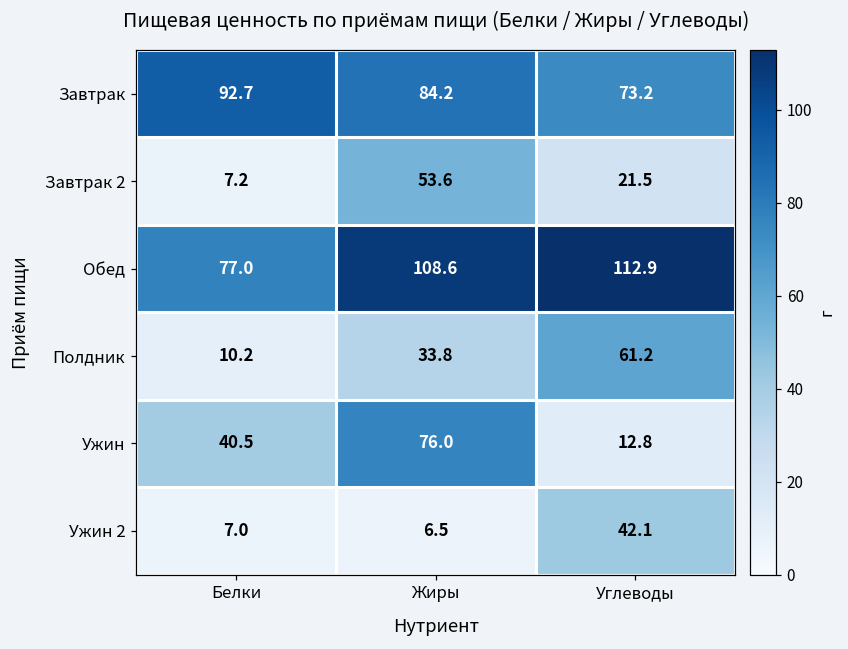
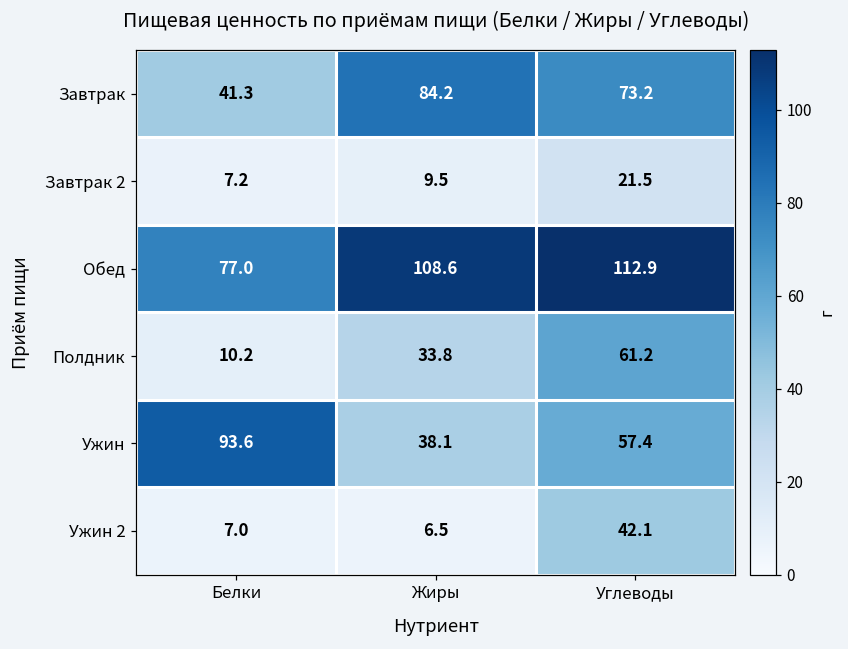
  {
    "Завтрак": {
-     "Белки": 92.7,
+     "Белки": 41.3,
      "Жиры": 84.2,
      "Углеводы": 73.2
    },
    "Завтрак 2": {
      "Белки": 7.2,
-     "Жиры": 53.6,
+     "Жиры": 9.5,
      "Углеводы": 21.5
    },
    "Обед": {
      "Белки": 77.0,
      "Жиры": 108.6,
      "Углеводы": 112.9
    },
    "Полдник": {
      "Белки": 10.2,
      "Жиры": 33.8,
      "Углеводы": 61.2
    },
    "Ужин": {
-     "Белки": 40.5,
-     "Жиры": 76.0,
-     "Углеводы": 12.8
+     "Белки": 93.6,
+     "Жиры": 38.1,
+     "Углеводы": 57.4
    },
    "Ужин 2": {
      "Белки": 7.0,
      "Жиры": 6.5,
      "Углеводы": 42.1
    }
  }
